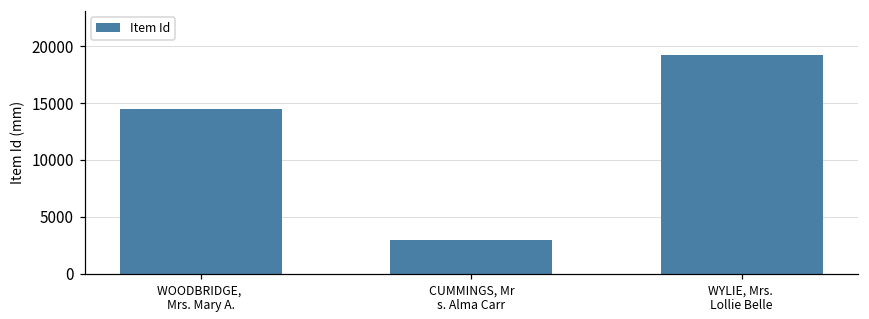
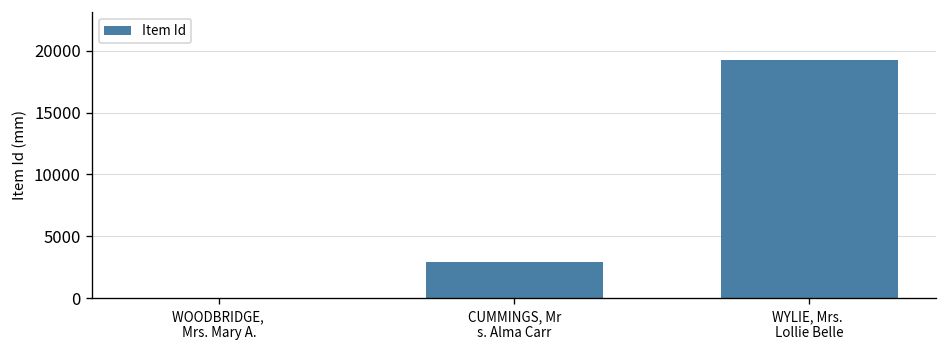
  {
-   "WOODBRIDGE, Mrs. Mary A.": 14500,
+   "WOODBRIDGE, Mrs. Mary A.": 0,
    "CUMMINGS, Mr s. Alma Carr": 2900,
    "WYLIE, Mrs. Lollie Belle": 19300
  }
